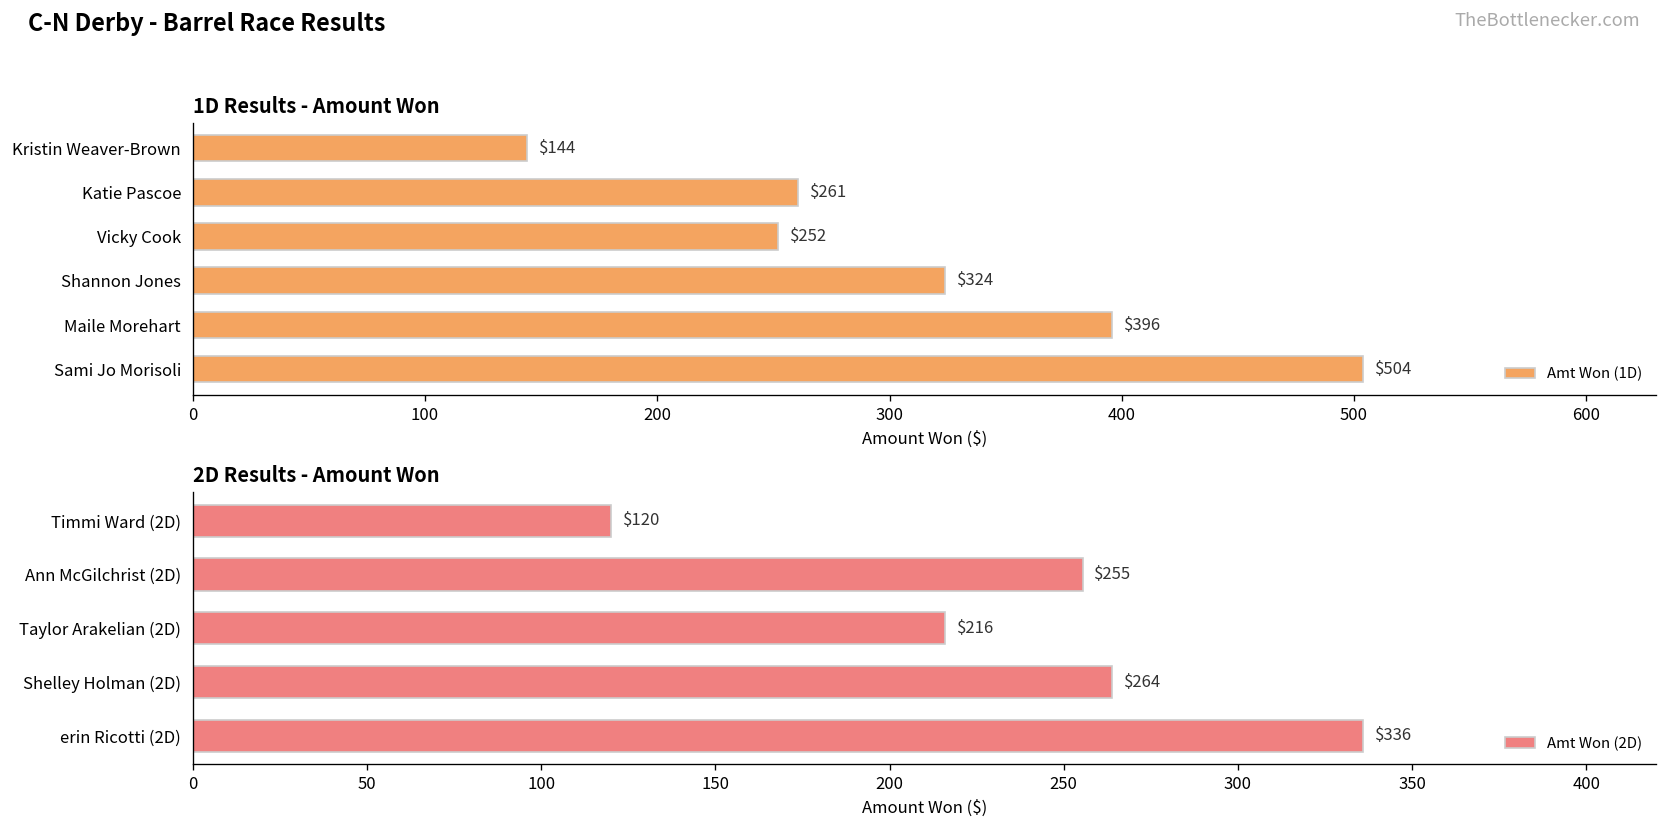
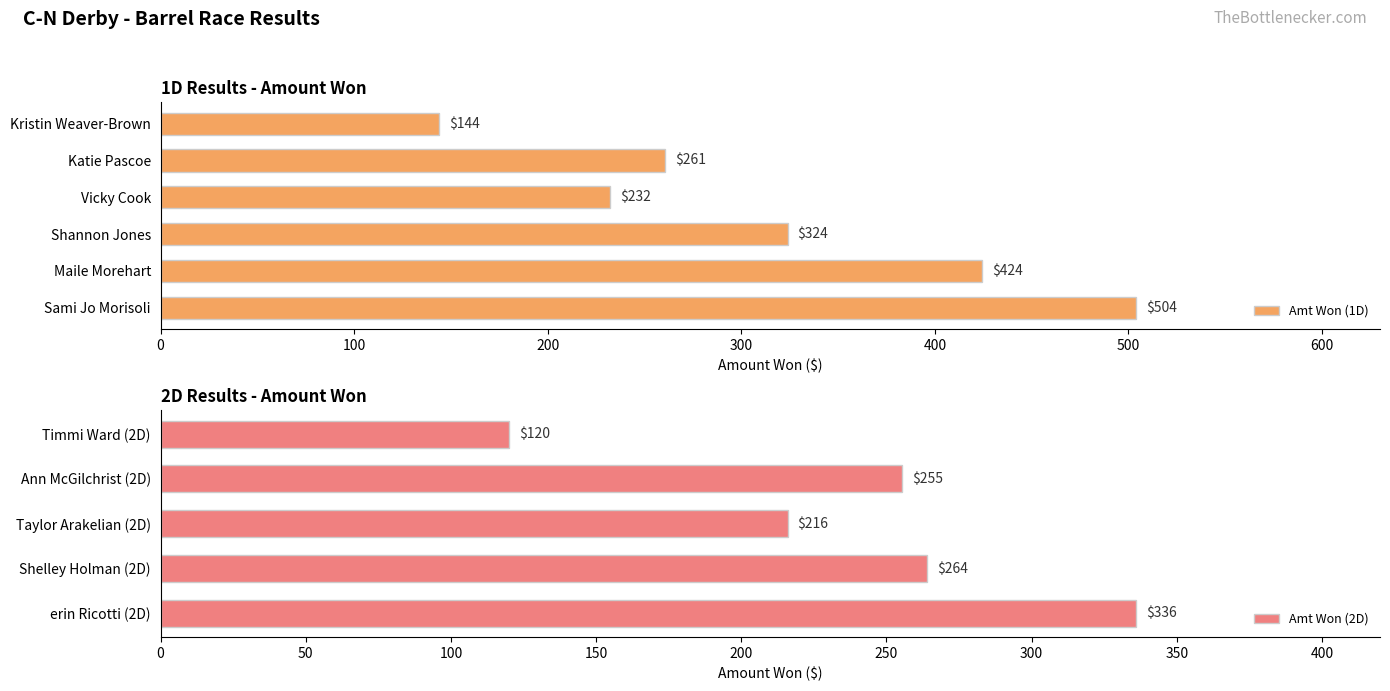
  {
    "1D Results - Amount Won": {
      "Kristin Weaver-Brown": "$144",
      "Katie Pascoe": "$261",
-     "Vicky Cook": "$252",
+     "Vicky Cook": "$232",
      "Shannon Jones": "$324",
-     "Maile Morehart": "$396",
+     "Maile Morehart": "$424",
      "Sami Jo Morisoli": "$504"
    },
    "2D Results - Amount Won": {
      "Timmi Ward (2D)": "$120",
      "Ann McGilchrist (2D)": "$255",
      "Taylor Arakelian (2D)": "$216",
      "Shelley Holman (2D)": "$264",
      "erin Ricotti (2D)": "$336"
    }
  }
